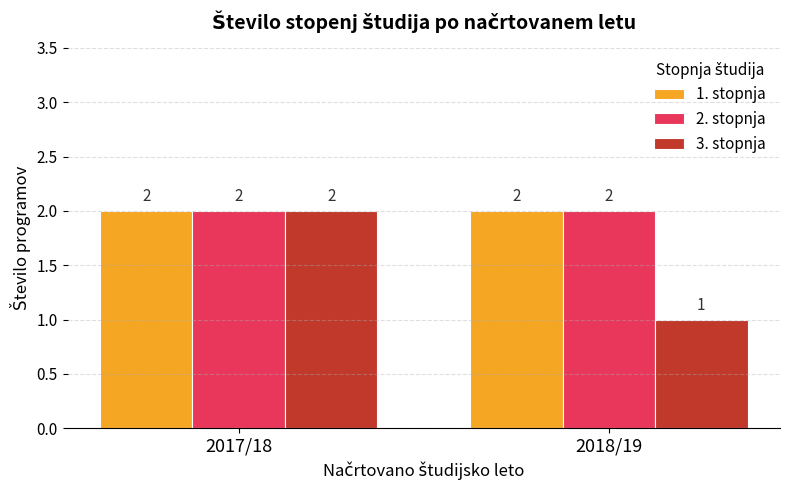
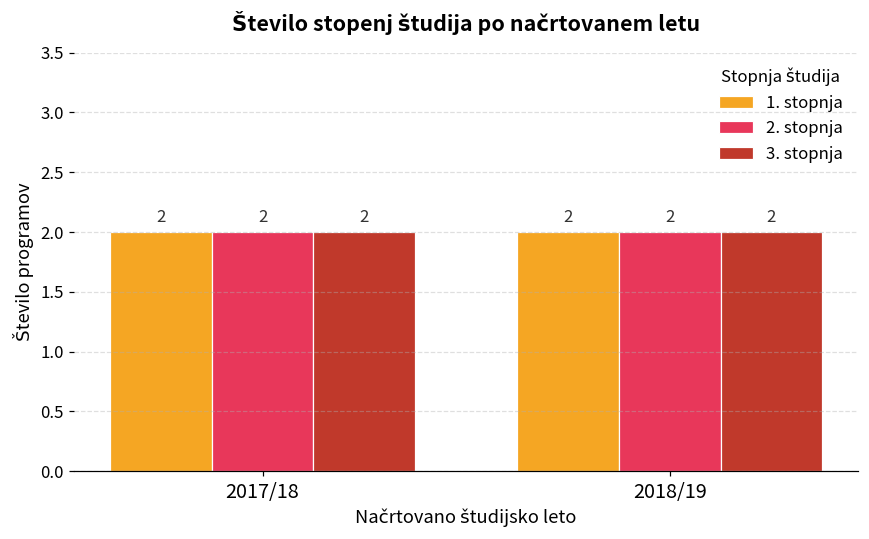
  {
    "1. stopnja": {
      "2017/18": 2,
      "2018/19": 2
    },
    "2. stopnja": {
      "2017/18": 2,
      "2018/19": 2
    },
    "3. stopnja": {
      "2017/18": 2,
-     "2018/19": 1
+     "2018/19": 2
    }
  }
